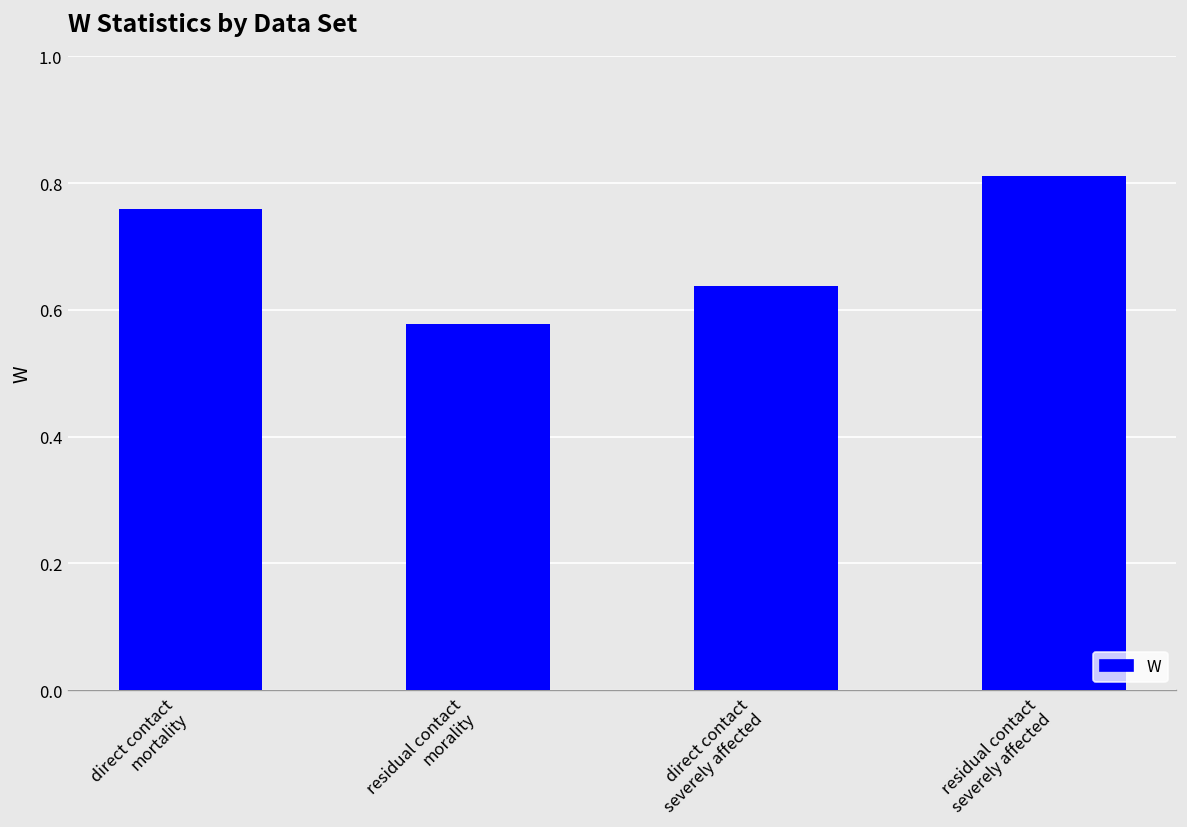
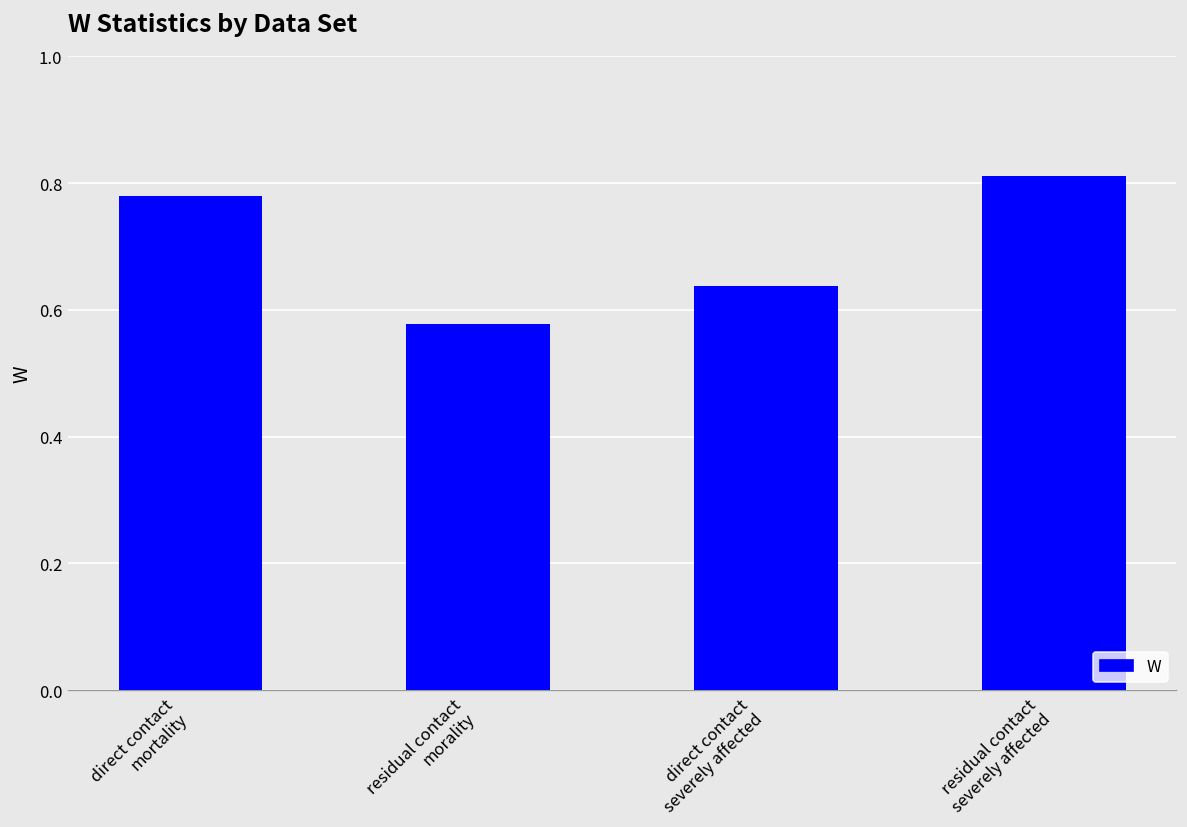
  {
-   "direct contact mortality": 0.76,
+   "direct contact mortality": 0.78,
    "residual contact morality": 0.58,
    "direct contact severely affected": 0.64,
    "residual contact severely affected": 0.81
  }
